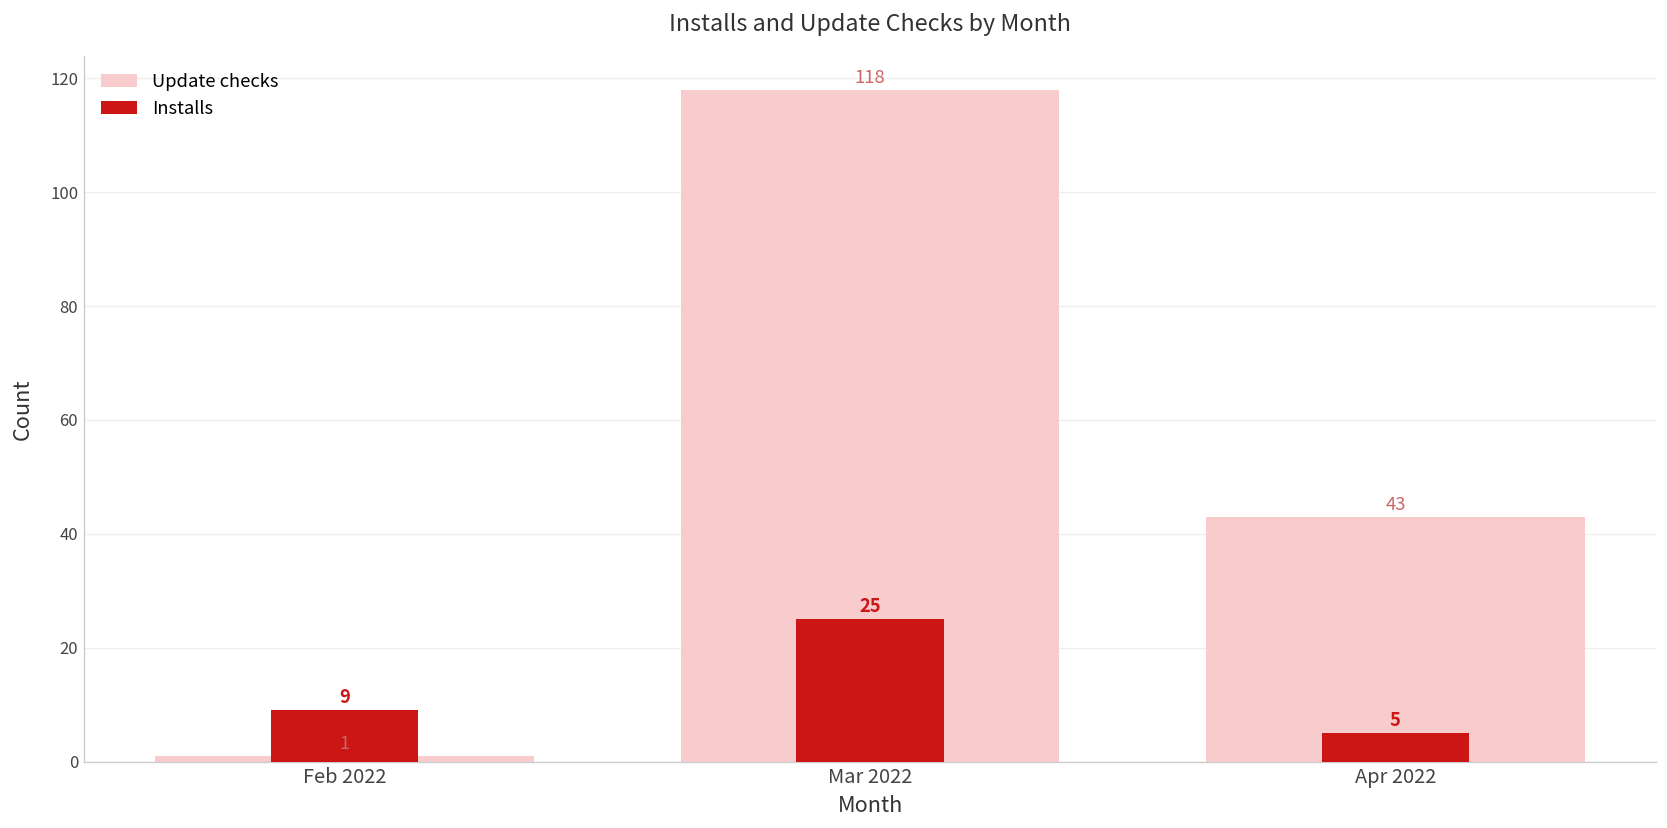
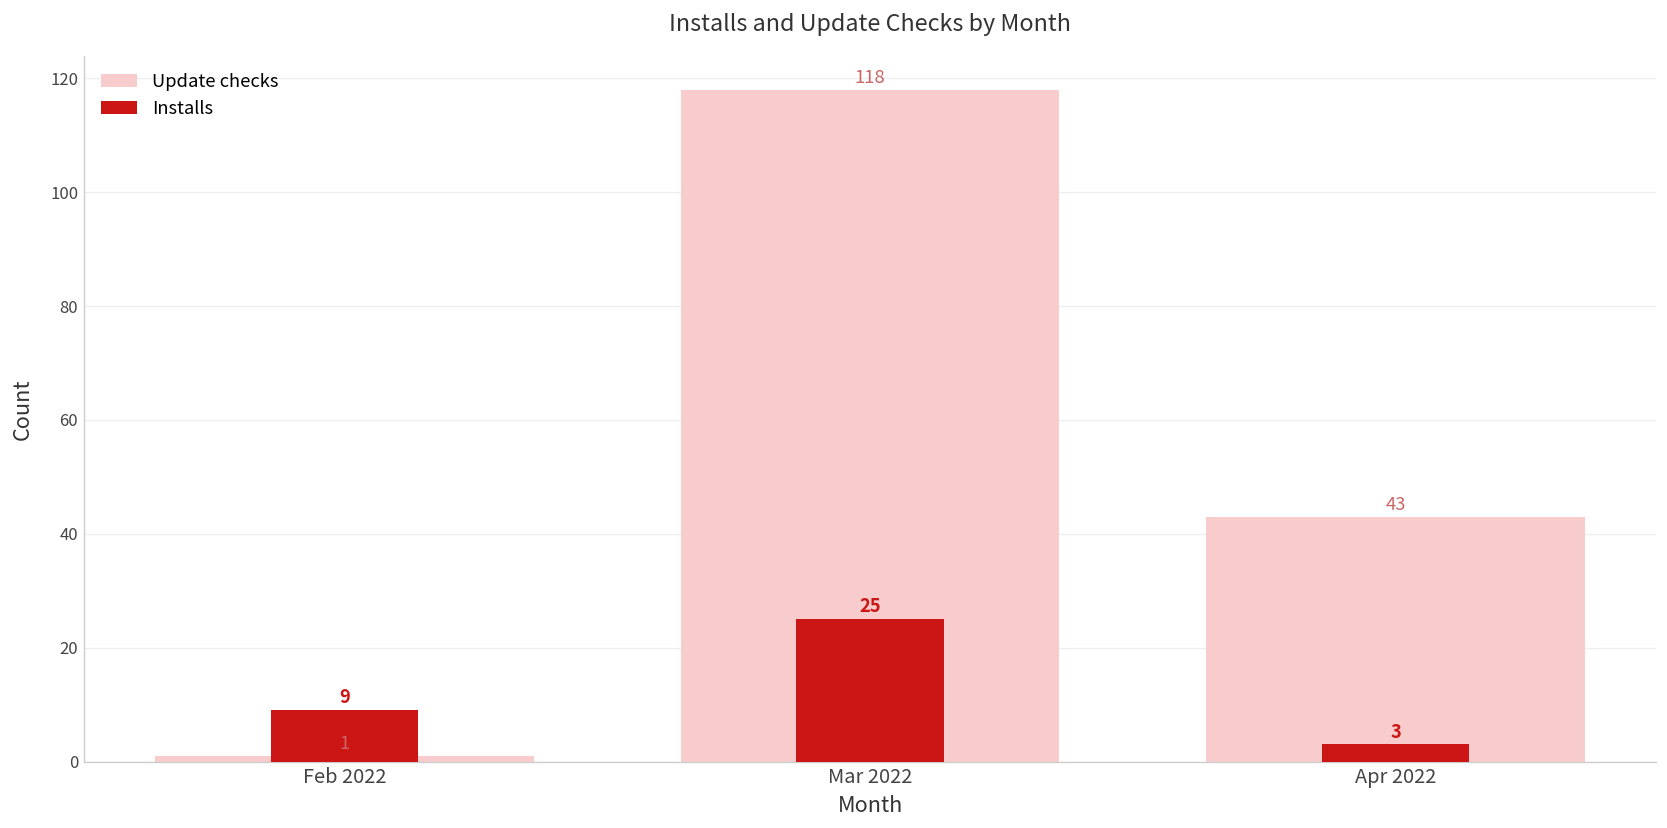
  {
    "Update checks": {
      "Mar 2022": 118,
      "Apr 2022": 43
    },
    "Installs": {
      "Feb 2022": 9,
-     "Apr 2022": 5
+     "Apr 2022": 3
    }
  }
